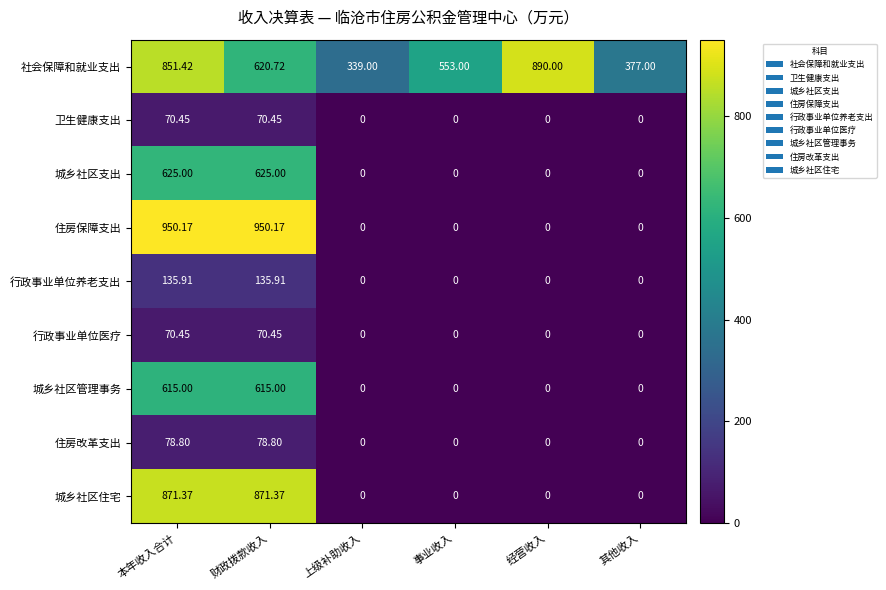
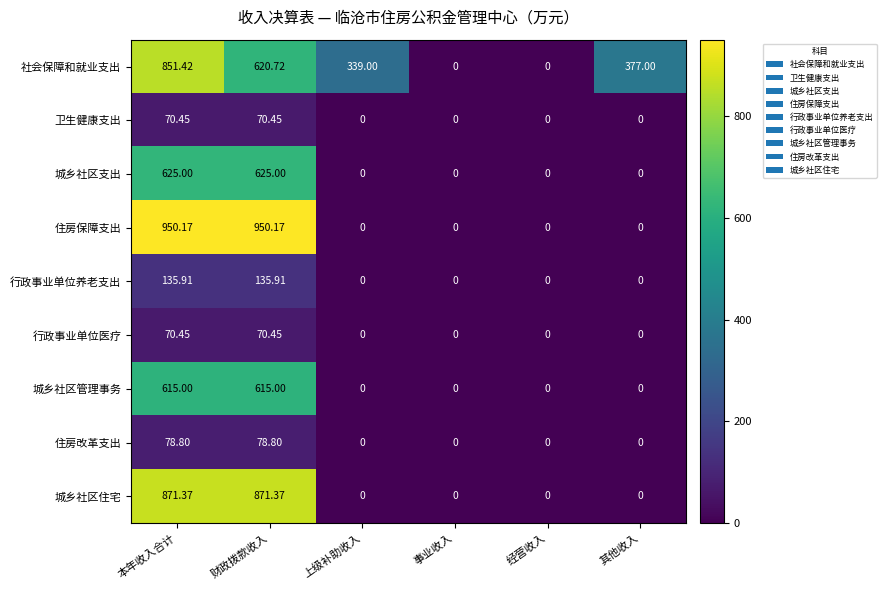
  {
    "社会保障和就业支出": {
      "本年收入合计": 851.42,
      "财政拨款收入": 620.72,
      "上级补助收入": 339.00,
-     "事业收入": 553.00,
-     "经营收入": 890.00,
+     "事业收入": 0,
+     "经营收入": 0,
      "其他收入": 377.00
    },
    "卫生健康支出": {
      "本年收入合计": 70.45,
      "财政拨款收入": 70.45,
      "上级补助收入": 0,
      "事业收入": 0,
      "经营收入": 0,
      "其他收入": 0
    },
    "城乡社区支出": {
      "本年收入合计": 625.00,
      "财政拨款收入": 625.00,
      "上级补助收入": 0,
      "事业收入": 0,
      "经营收入": 0,
      "其他收入": 0
    },
    "住房保障支出": {
      "本年收入合计": 950.17,
      "财政拨款收入": 950.17,
      "上级补助收入": 0,
      "事业收入": 0,
      "经营收入": 0,
      "其他收入": 0
    },
    "行政事业单位养老支出": {
      "本年收入合计": 135.91,
      "财政拨款收入": 135.91,
      "上级补助收入": 0,
      "事业收入": 0,
      "经营收入": 0,
      "其他收入": 0
    },
    "行政事业单位医疗": {
      "本年收入合计": 70.45,
      "财政拨款收入": 70.45,
      "上级补助收入": 0,
      "事业收入": 0,
      "经营收入": 0,
      "其他收入": 0
    },
    "城乡社区管理事务": {
      "本年收入合计": 615.00,
      "财政拨款收入": 615.00,
      "上级补助收入": 0,
      "事业收入": 0,
      "经营收入": 0,
      "其他收入": 0
    },
    "住房改革支出": {
      "本年收入合计": 78.80,
      "财政拨款收入": 78.80,
      "上级补助收入": 0,
      "事业收入": 0,
      "经营收入": 0,
      "其他收入": 0
    },
    "城乡社区住宅": {
      "本年收入合计": 871.37,
      "财政拨款收入": 871.37,
      "上级补助收入": 0,
      "事业收入": 0,
      "经营收入": 0,
      "其他收入": 0
    }
  }
